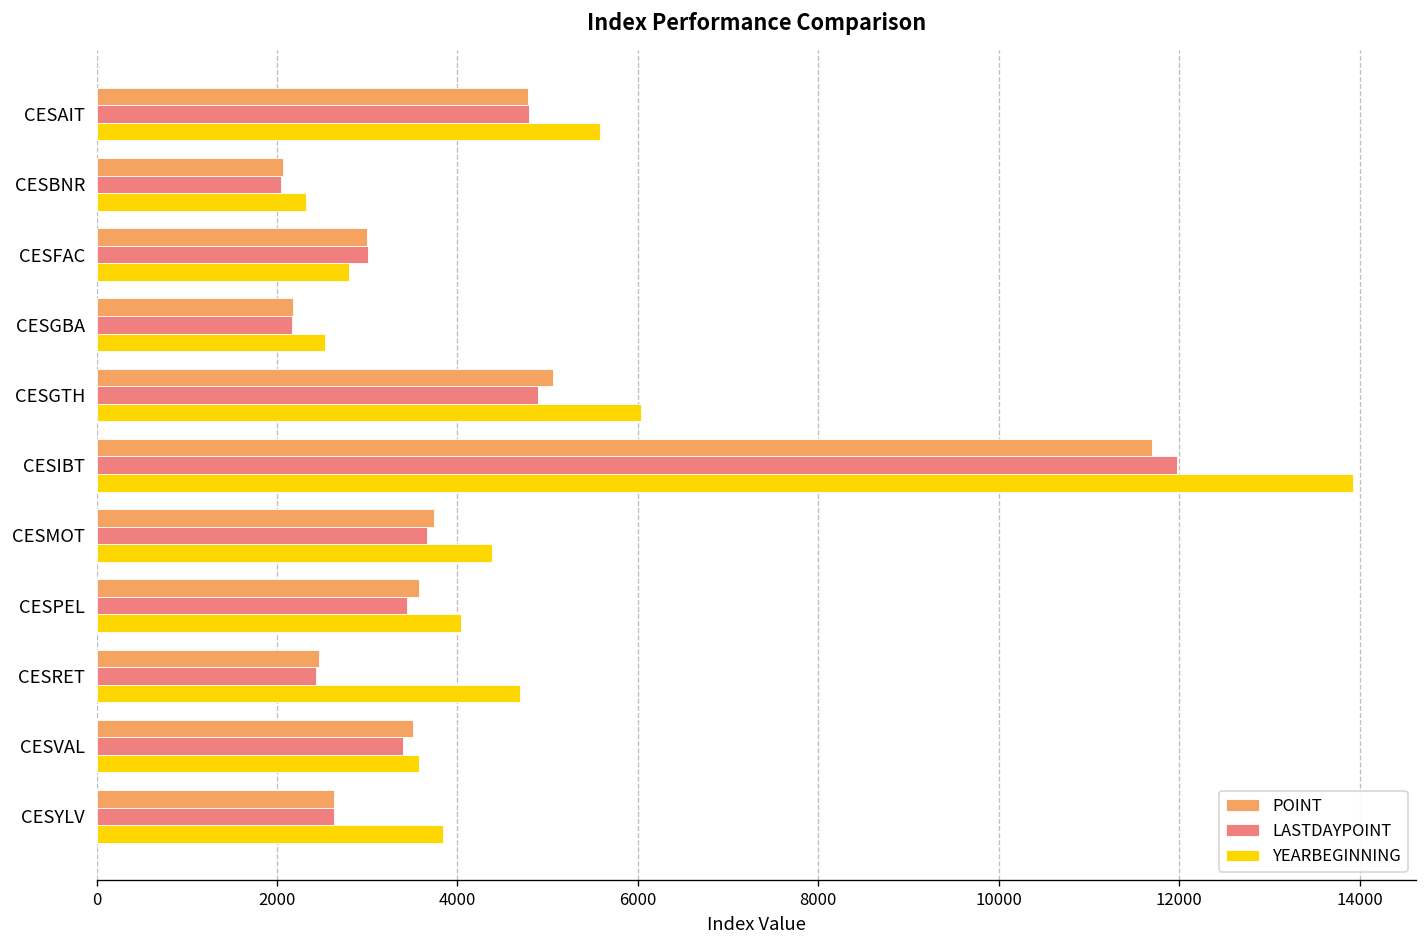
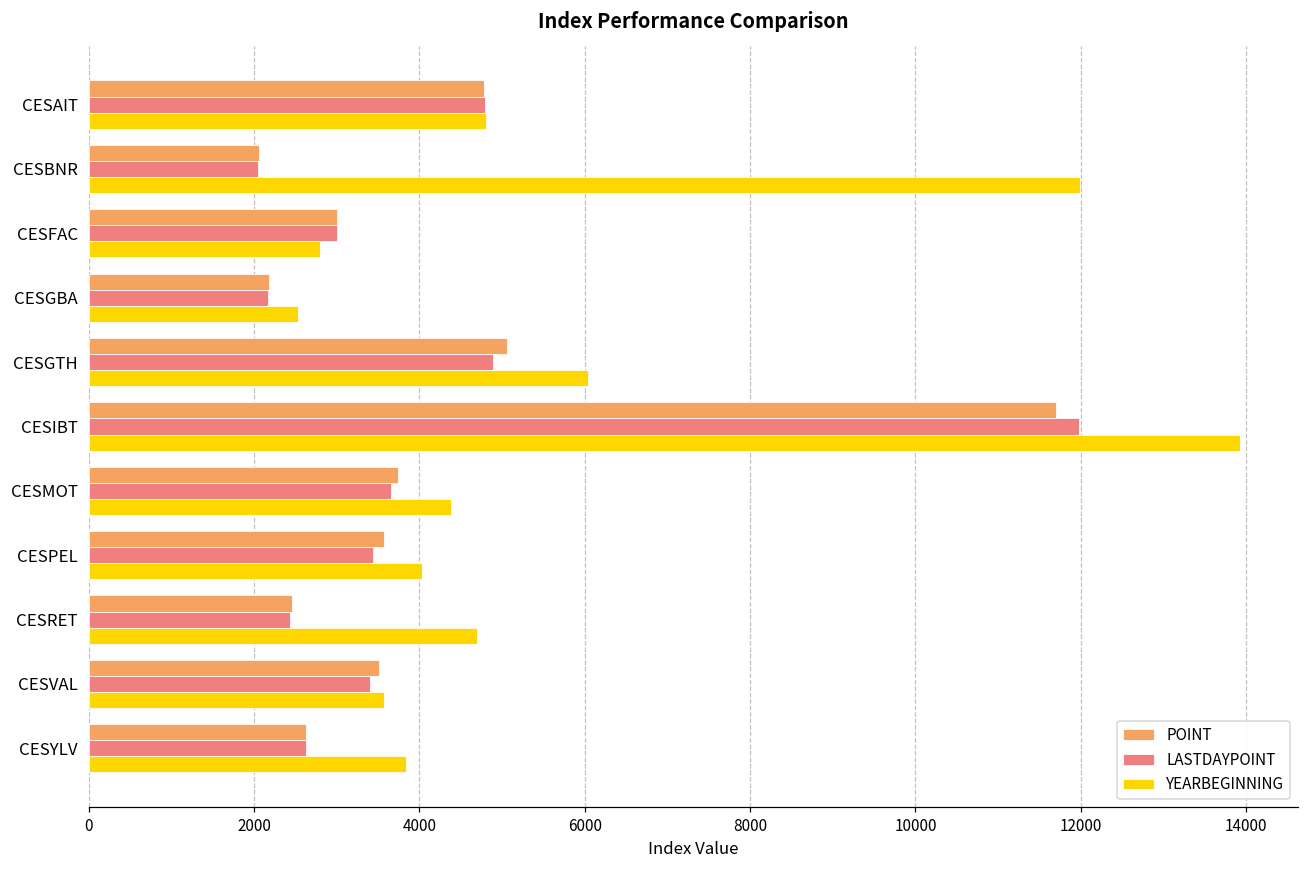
  {
    "YEARBEGINNING": {
-     "CESAIT": 5600,
-     "CESBNR": 2300,
+     "CESAIT": 4800,
+     "CESBNR": 12000,
      "CESFAC": 2800,
      "CESGBA": 2500,
      "CESGTH": 6000,
      "CESIBT": 13900,
      "CESMOT": 4400,
      "CESPEL": 4000,
      "CESRET": 4700,
      "CESVAL": 3600,
      "CESYLV": 3800
    }
  }
